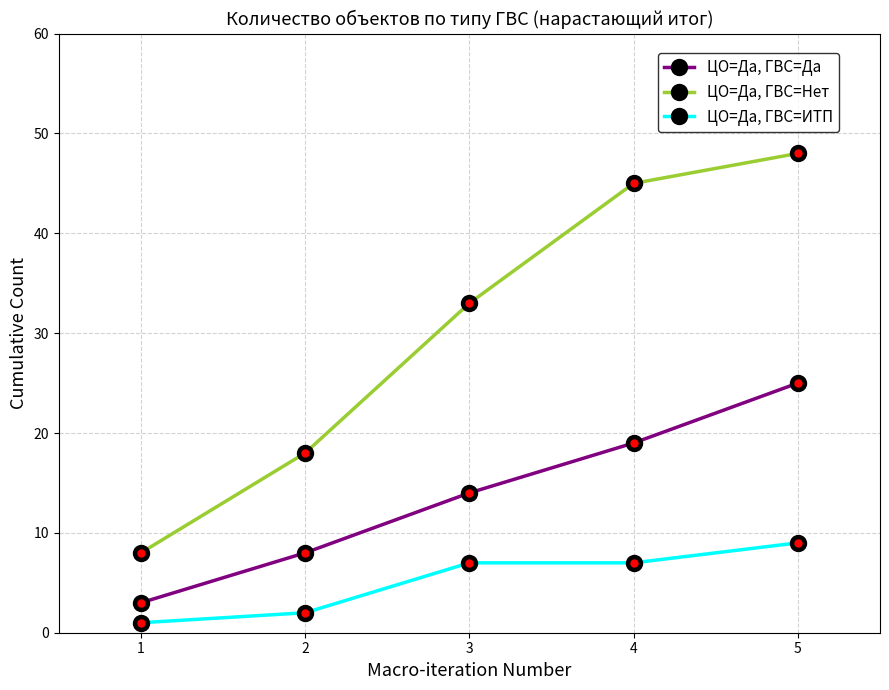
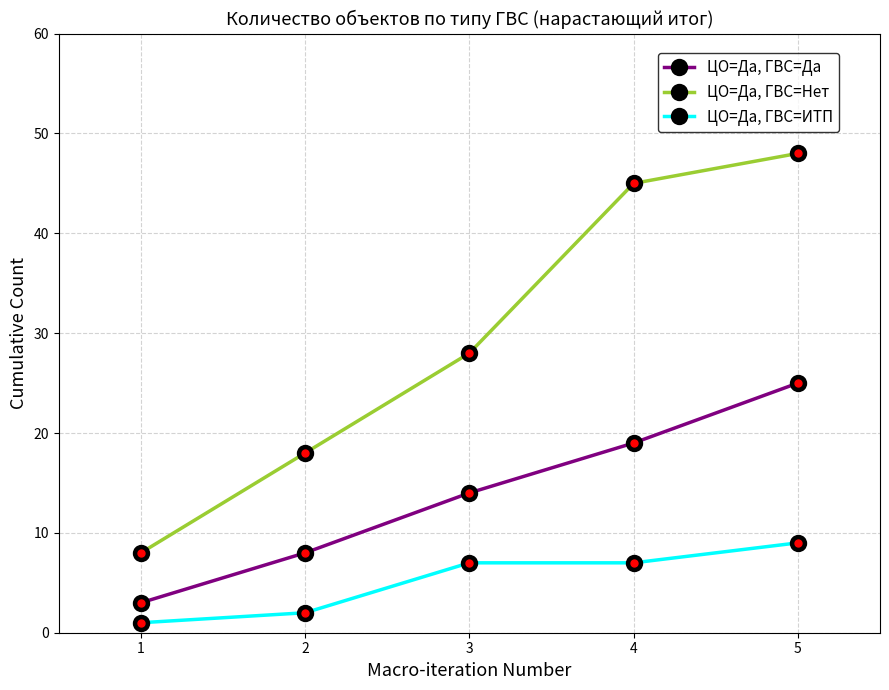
  {
    "ЦО=Да, ГВС=Да": {
      "1": 3,
      "2": 8,
      "3": 14,
      "4": 19,
      "5": 25
    },
    "ЦО=Да, ГВС=Нет": {
      "1": 8,
      "2": 18,
-     "3": 33,
+     "3": 28,
      "4": 45,
      "5": 48
    },
    "ЦО=Да, ГВС=ИТП": {
      "1": 1,
      "2": 2,
      "3": 7,
      "4": 7,
      "5": 9
    }
  }
